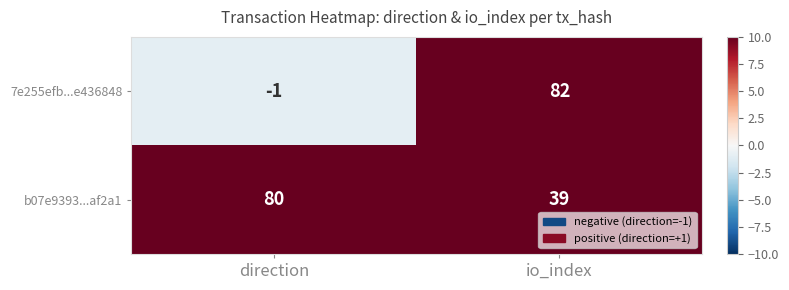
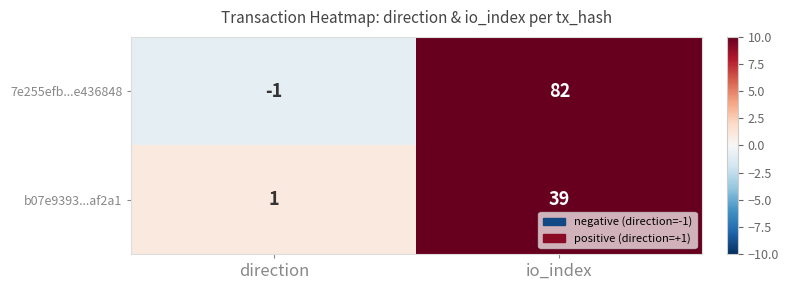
  {
    "7e255efb...e436848": {
      "direction": -1,
      "io_index": 82
    },
    "b07e9393...af2a1": {
-     "direction": 80,
+     "direction": 1,
      "io_index": 39
    }
  }
